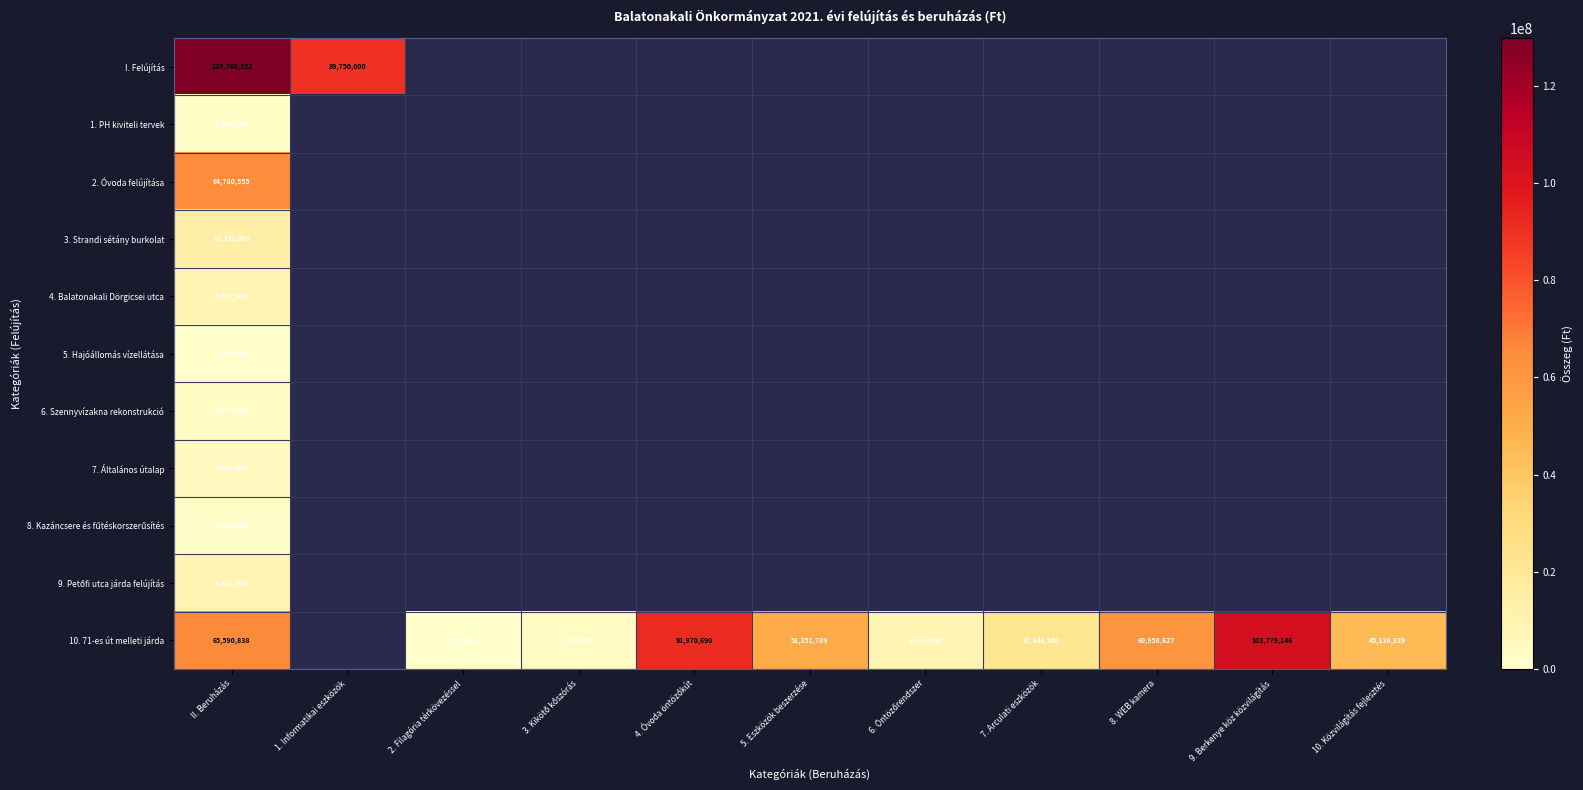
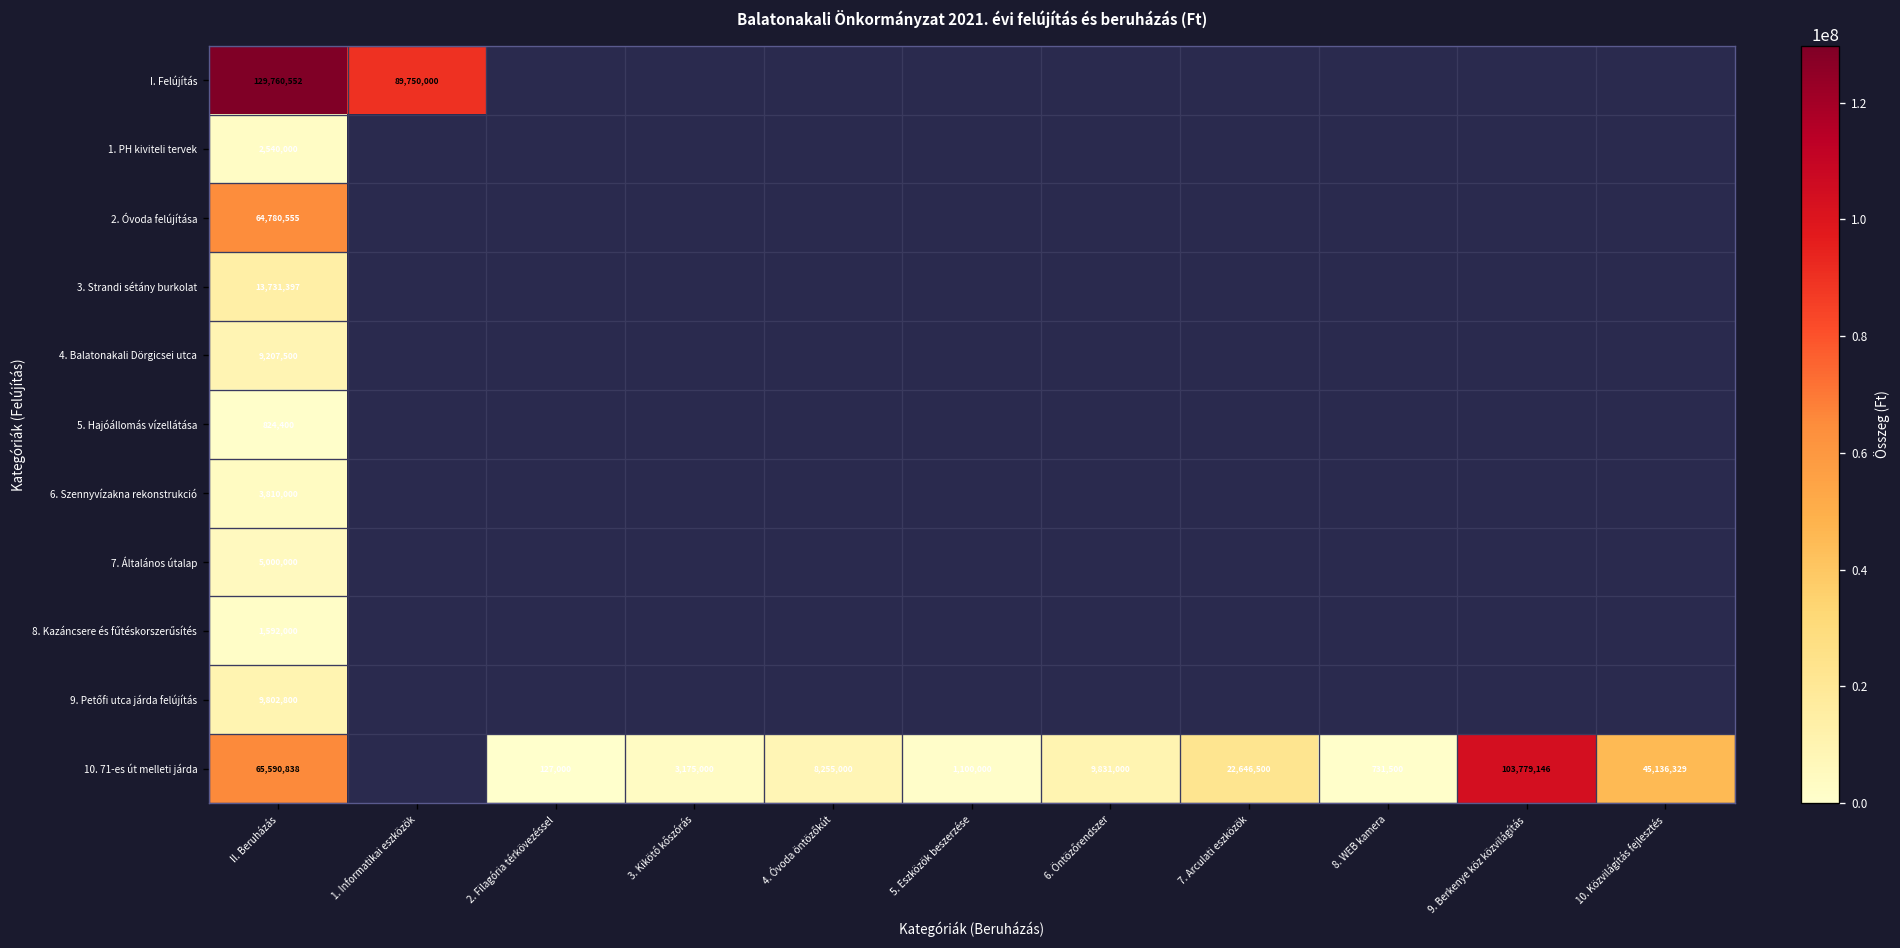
  {
    "I. Felújítás": {
      "II. Beruházás": "129,760,552",
      "1. Informatikai eszközök": "89,750,000"
    },
    "1. PH kiviteli tervek": {
      "II. Beruházás": "2,540,000"
    },
    "2. Óvoda felújítása": {
      "II. Beruházás": "64,780,555"
    },
    "3. Strandi sétány burkolat": {
      "II. Beruházás": "13,731,397"
    },
    "4. Balatonakali Dörgicsei utca": {
      "II. Beruházás": "9,207,500"
    },
    "5. Hajóállomás vízellátása": {
      "II. Beruházás": "824,400"
    },
    "6. Szennyvízakna rekonstrukció": {
      "II. Beruházás": "3,810,000"
    },
    "7. Általános útalap": {
      "II. Beruházás": "5,000,000"
    },
    "8. Kazáncsere és fűtéskorszerűsítés": {
      "II. Beruházás": "1,592,000"
    },
    "9. Petőfi utca járda felújítás": {
      "II. Beruházás": "9,802,800"
    },
    "10. 71-es út melleti járda": {
      "II. Beruházás": "65,590,838",
      "2. Filagória térkövezéssel": "127,000",
      "3. Kikötő kőszórás": "3,175,000",
-     "4. Óvoda öntözőkút": "91,970,690",
-     "5. Eszközök beszerzése": "51,351,789",
+     "4. Óvoda öntözőkút": "8,255,000",
+     "5. Eszközök beszerzése": "1,100,000",
      "6. Öntözőrendszer": "9,831,000",
      "7. Arculati eszközök": "22,646,500",
-     "8. WEB kamera": "60,958,627",
+     "8. WEB kamera": "731,500",
      "9. Berkenye köz közvilágítás": "103,779,146",
      "10. Közvilágítás fejlesztés": "45,136,329"
    }
  }
